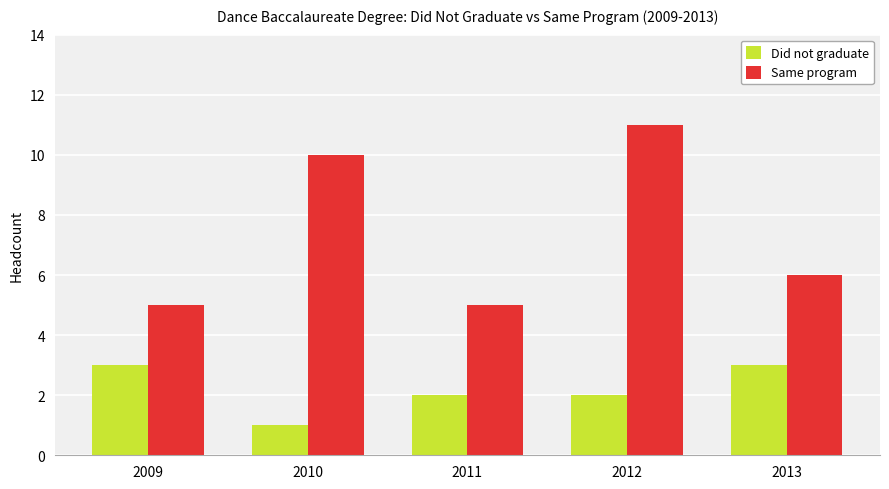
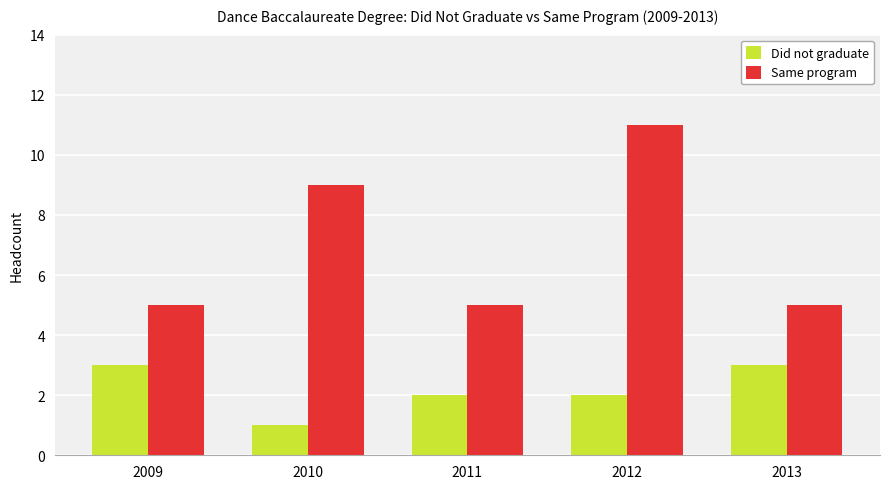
  {
    "Did not graduate": {
      "2009": 3,
      "2010": 1,
      "2011": 2,
      "2012": 2,
      "2013": 3
    },
    "Same program": {
      "2009": 5,
-     "2010": 10,
+     "2010": 9,
      "2011": 5,
      "2012": 11,
-     "2013": 6
+     "2013": 5
    }
  }
